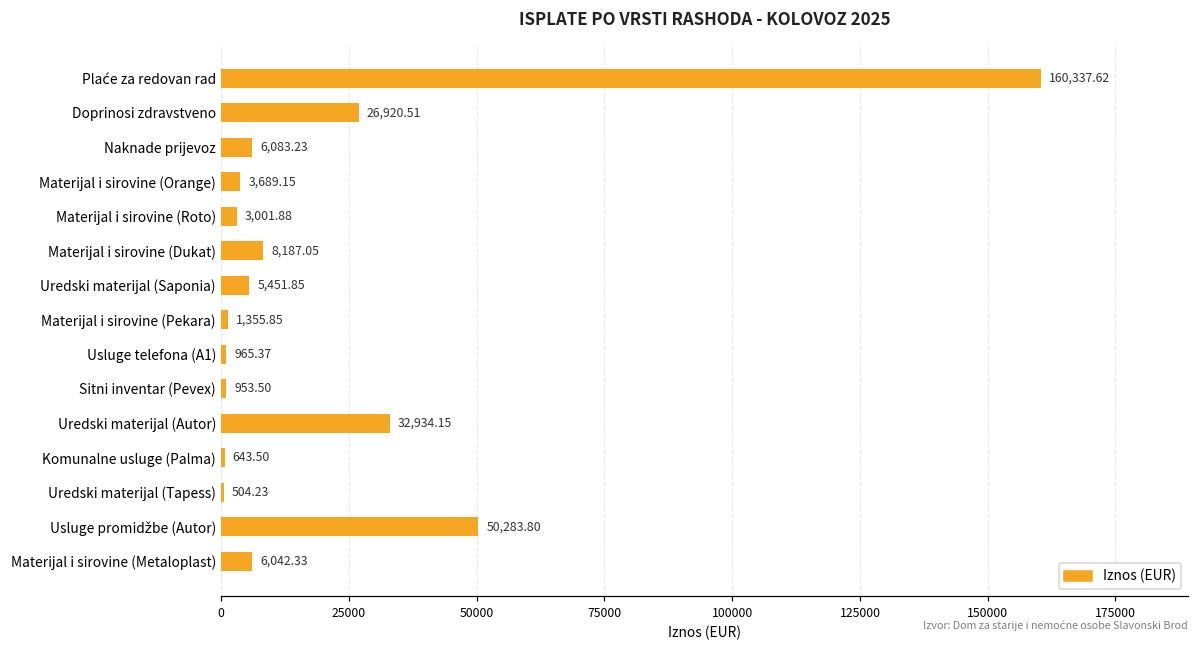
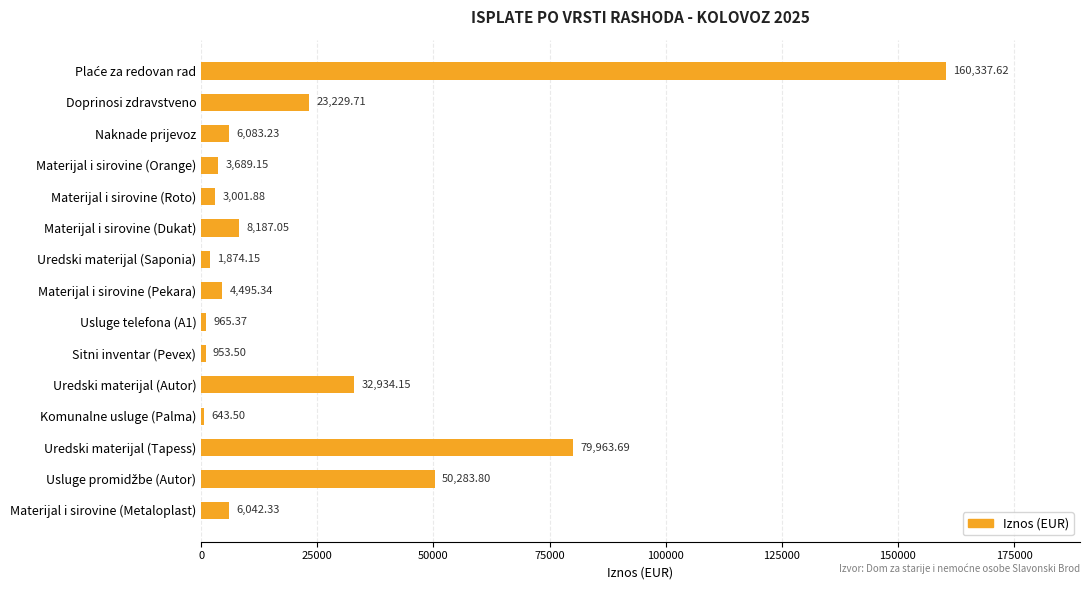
  {
    "Plaće za redovan rad": "160,337.62",
-   "Doprinosi zdravstveno": "26,920.51",
+   "Doprinosi zdravstveno": "23,229.71",
    "Naknade prijevoz": "6,083.23",
    "Materijal i sirovine (Orange)": "3,689.15",
    "Materijal i sirovine (Roto)": "3,001.88",
    "Materijal i sirovine (Dukat)": "8,187.05",
-   "Uredski materijal (Saponia)": "5,451.85",
-   "Materijal i sirovine (Pekara)": "1,355.85",
+   "Uredski materijal (Saponia)": "1,874.15",
+   "Materijal i sirovine (Pekara)": "4,495.34",
    "Usluge telefona (A1)": "965.37",
    "Sitni inventar (Pevex)": "953.50",
    "Uredski materijal (Autor)": "32,934.15",
    "Komunalne usluge (Palma)": "643.50",
-   "Uredski materijal (Tapess)": "504.23",
+   "Uredski materijal (Tapess)": "79,963.69",
    "Usluge promidžbe (Autor)": "50,283.80",
    "Materijal i sirovine (Metaloplast)": "6,042.33"
  }
